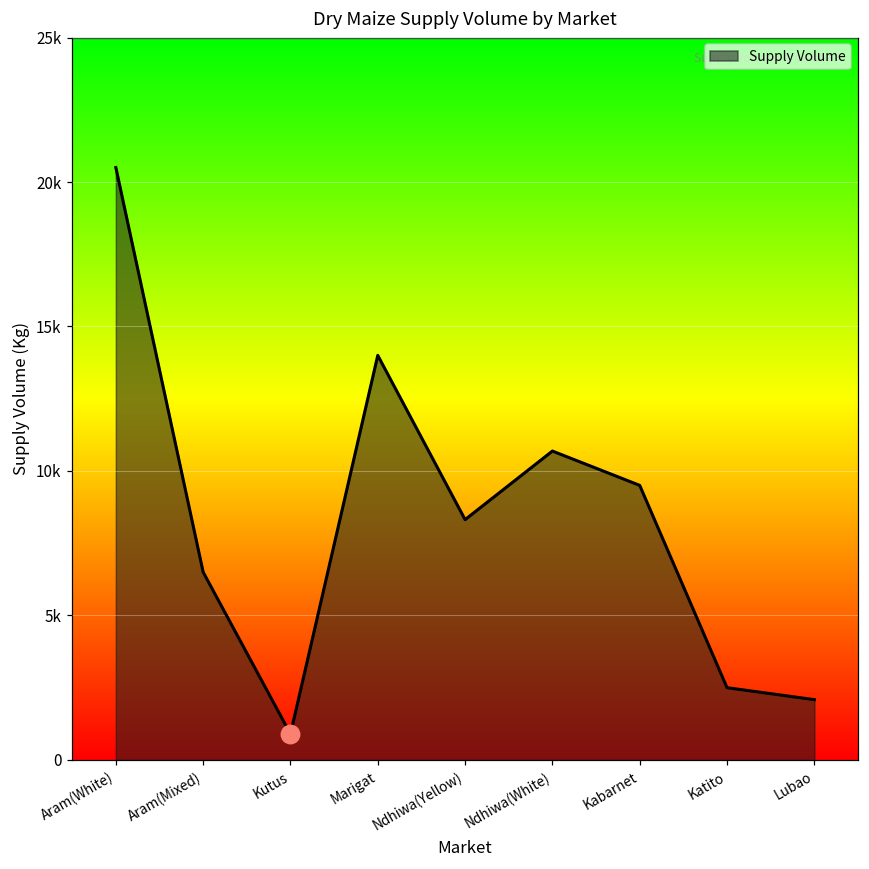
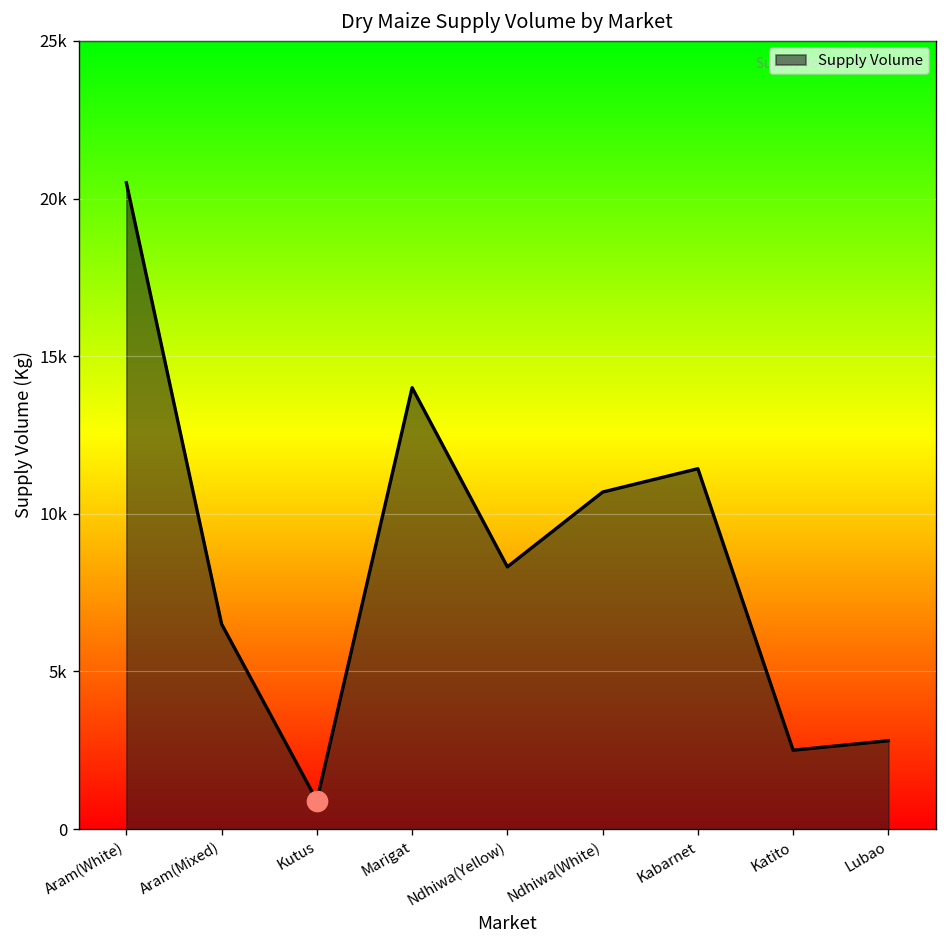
  {
    "Supply Volume": {
      "Aram(White)": 20500,
      "Aram(Mixed)": 6500,
      "Marigat": 14000,
      "Ndhiwa(Yellow)": 8300,
      "Ndhiwa(White)": 10700,
-     "Kabarnet": 9500,
+     "Kabarnet": 11400,
      "Katito": 2500,
-     "Lubao": 2100
+     "Lubao": 2800
    }
  }
